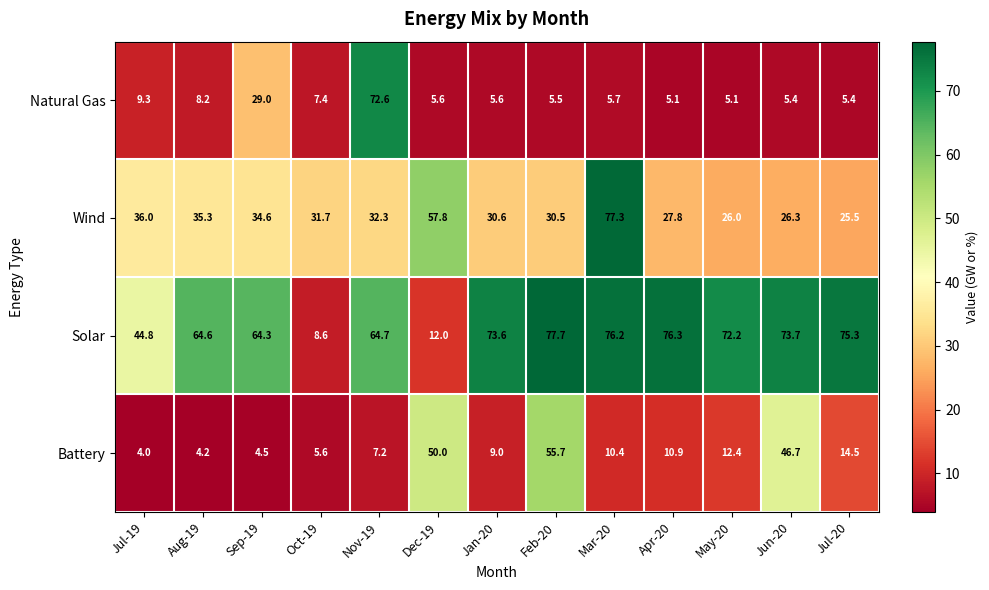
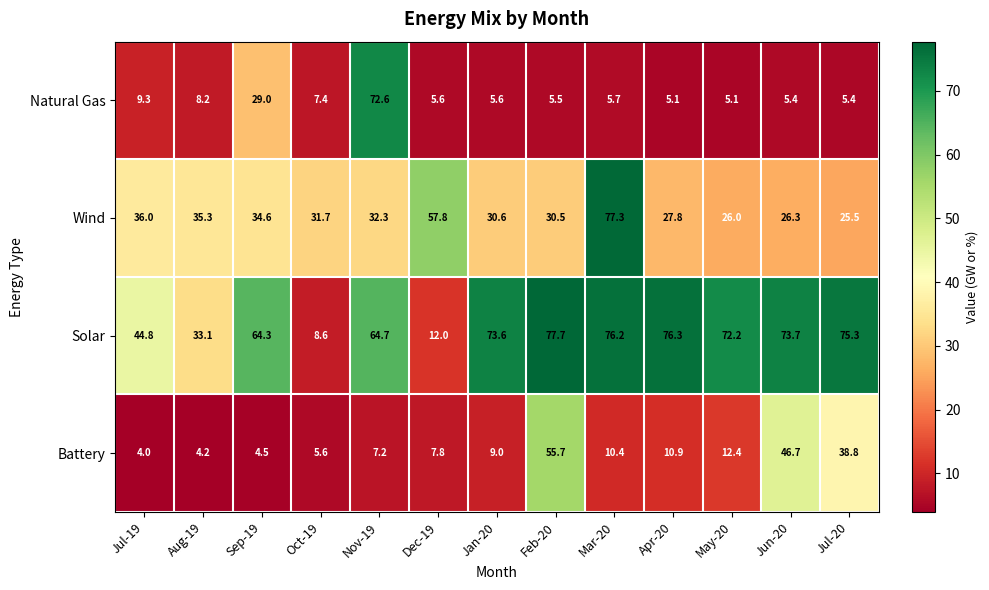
  {
    "Natural Gas": {
      "Jul-19": 9.3,
      "Aug-19": 8.2,
      "Sep-19": 29.0,
      "Oct-19": 7.4,
      "Nov-19": 72.6,
      "Dec-19": 5.6,
      "Jan-20": 5.6,
      "Feb-20": 5.5,
      "Mar-20": 5.7,
      "Apr-20": 5.1,
      "May-20": 5.1,
      "Jun-20": 5.4,
      "Jul-20": 5.4
    },
    "Wind": {
      "Jul-19": 36.0,
      "Aug-19": 35.3,
      "Sep-19": 34.6,
      "Oct-19": 31.7,
      "Nov-19": 32.3,
      "Dec-19": 57.8,
      "Jan-20": 30.6,
      "Feb-20": 30.5,
      "Mar-20": 77.3,
      "Apr-20": 27.8,
      "May-20": 26.0,
      "Jun-20": 26.3,
      "Jul-20": 25.5
    },
    "Solar": {
      "Jul-19": 44.8,
-     "Aug-19": 64.6,
+     "Aug-19": 33.1,
      "Sep-19": 64.3,
      "Oct-19": 8.6,
      "Nov-19": 64.7,
      "Dec-19": 12.0,
      "Jan-20": 73.6,
      "Feb-20": 77.7,
      "Mar-20": 76.2,
      "Apr-20": 76.3,
      "May-20": 72.2,
      "Jun-20": 73.7,
      "Jul-20": 75.3
    },
    "Battery": {
      "Jul-19": 4.0,
      "Aug-19": 4.2,
      "Sep-19": 4.5,
      "Oct-19": 5.6,
      "Nov-19": 7.2,
-     "Dec-19": 50.0,
+     "Dec-19": 7.8,
      "Jan-20": 9.0,
      "Feb-20": 55.7,
      "Mar-20": 10.4,
      "Apr-20": 10.9,
      "May-20": 12.4,
      "Jun-20": 46.7,
-     "Jul-20": 14.5
+     "Jul-20": 38.8
    }
  }
